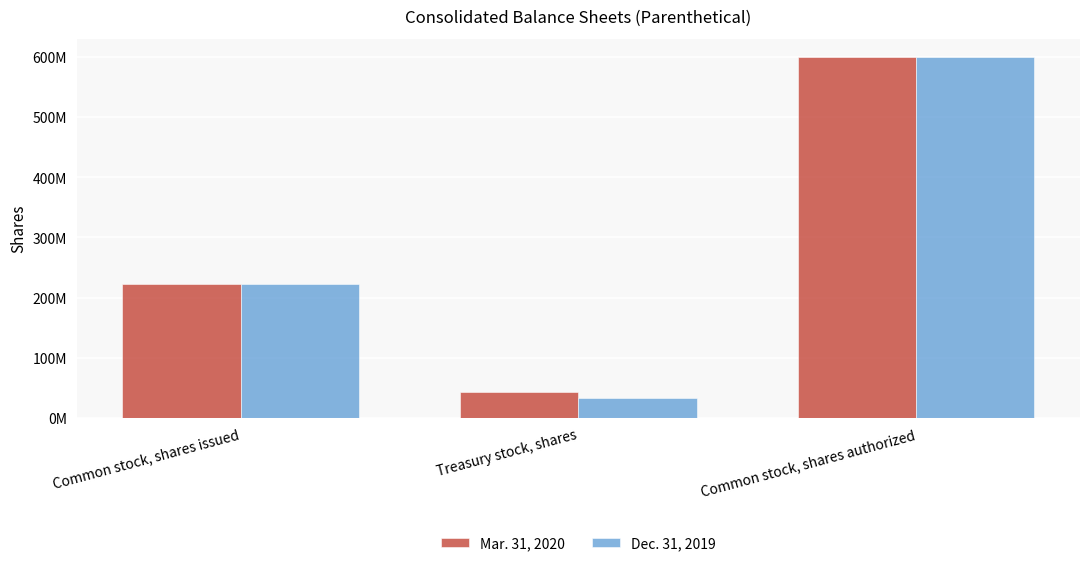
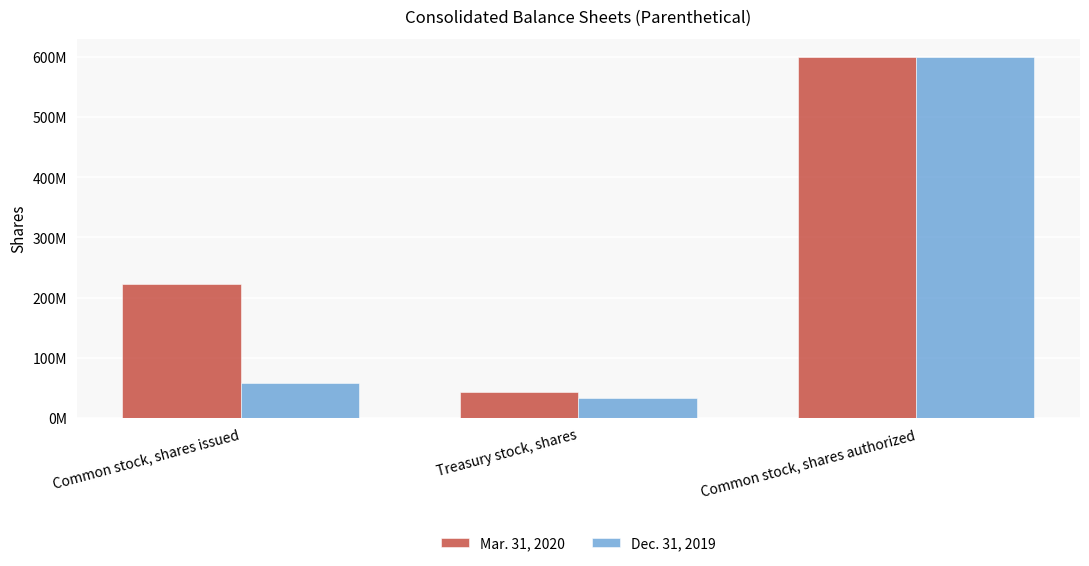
  {
    "Mar. 31, 2020": {
      "Common stock, shares issued": 220000000,
      "Treasury stock, shares": 40000000,
      "Common stock, shares authorized": 600000000
    },
    "Dec. 31, 2019": {
-     "Common stock, shares issued": 220000000,
+     "Common stock, shares issued": 60000000,
      "Treasury stock, shares": 30000000,
      "Common stock, shares authorized": 600000000
    }
  }
